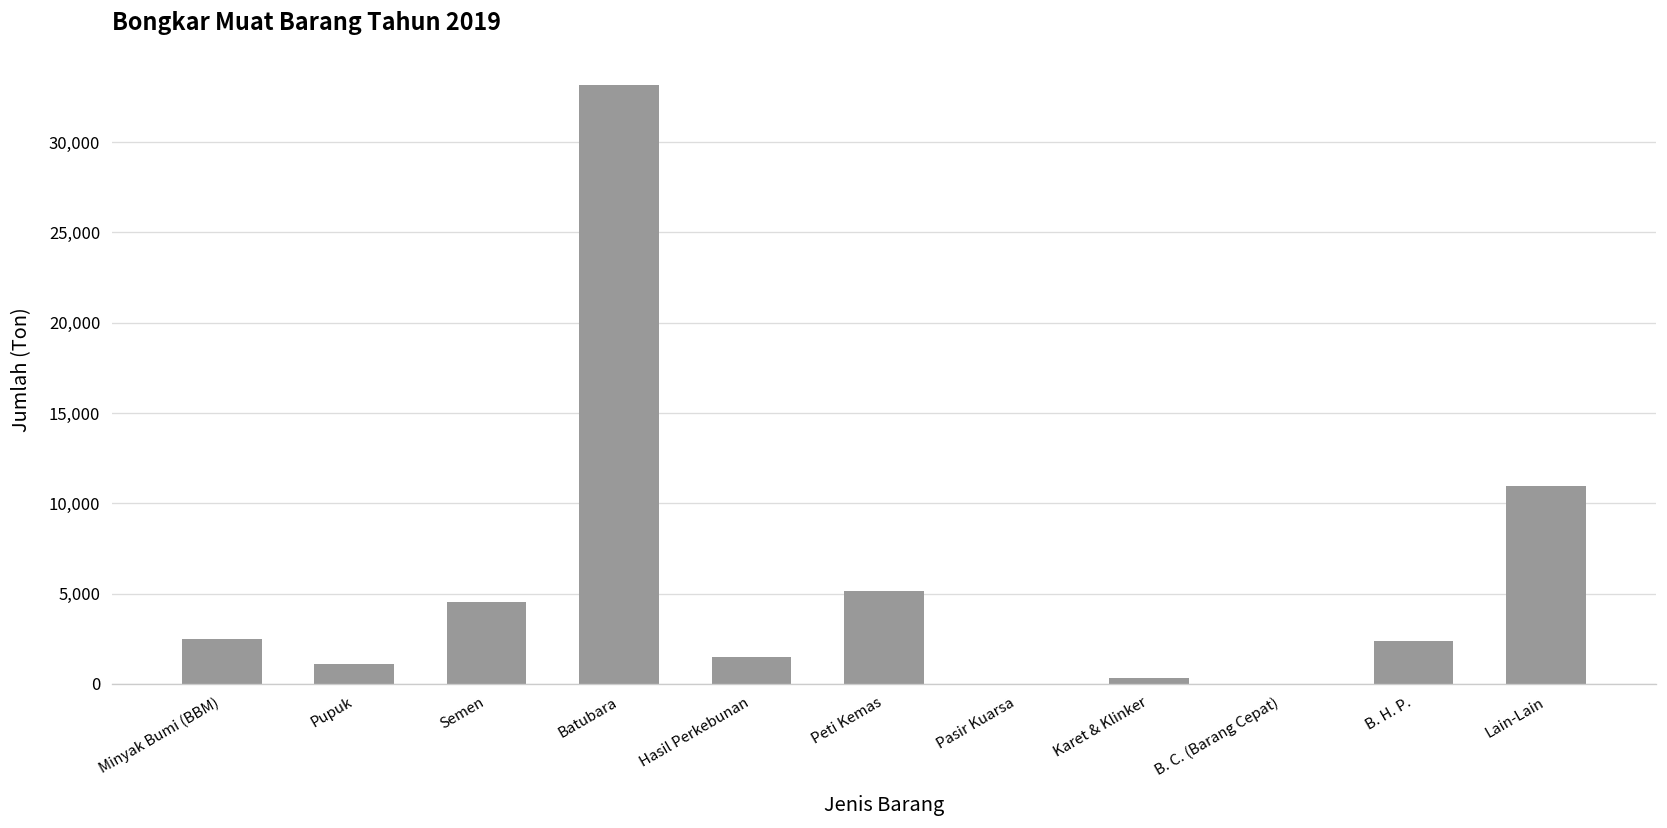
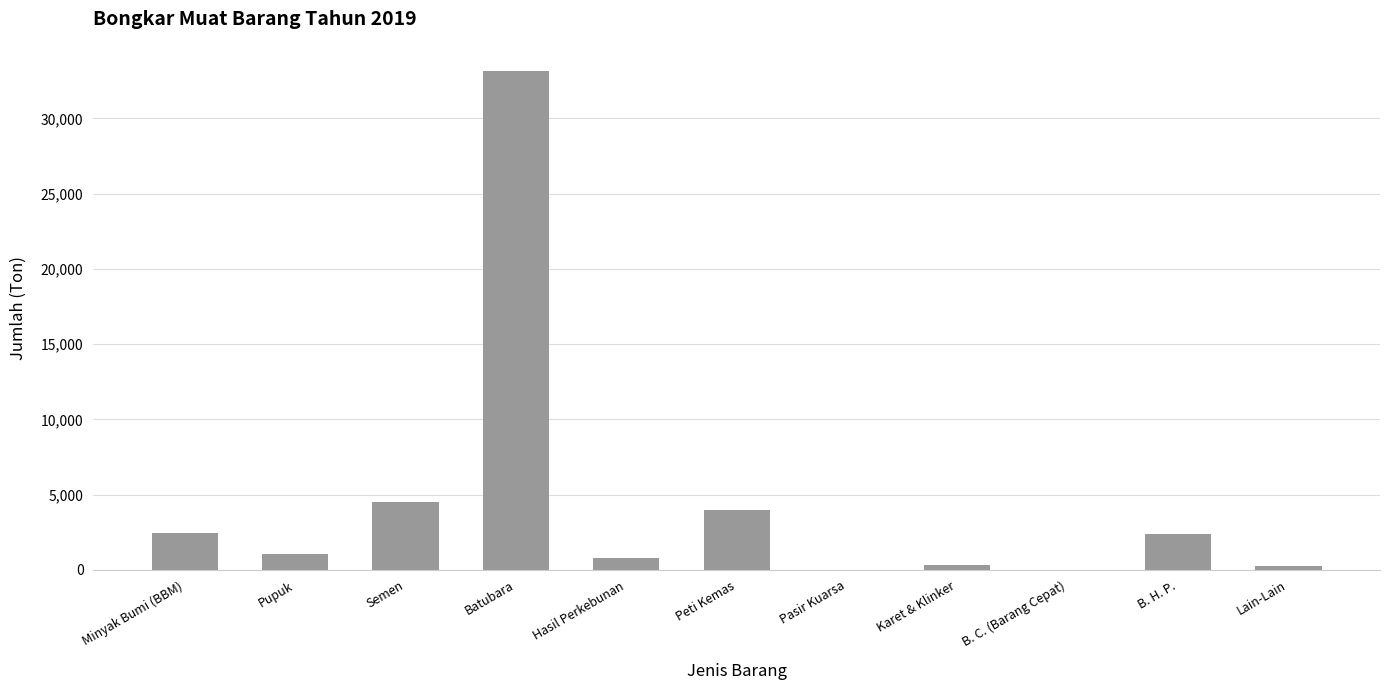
  {
    "Minyak Bumi (BBM)": "2,500",
    "Pupuk": "1,100",
    "Semen": "4,500",
    "Batubara": "33,200",
-   "Hasil Perkebunan": "1,500",
-   "Peti Kemas": "5,200",
+   "Hasil Perkebunan": "800",
+   "Peti Kemas": "4,000",
    "Pasir Kuarsa": "0",
    "Karet & Klinker": "300",
    "B. C. (Barang Cepat)": "0",
    "B. H. P.": "2,400",
-   "Lain-Lain": "11,000"
+   "Lain-Lain": "200"
  }
